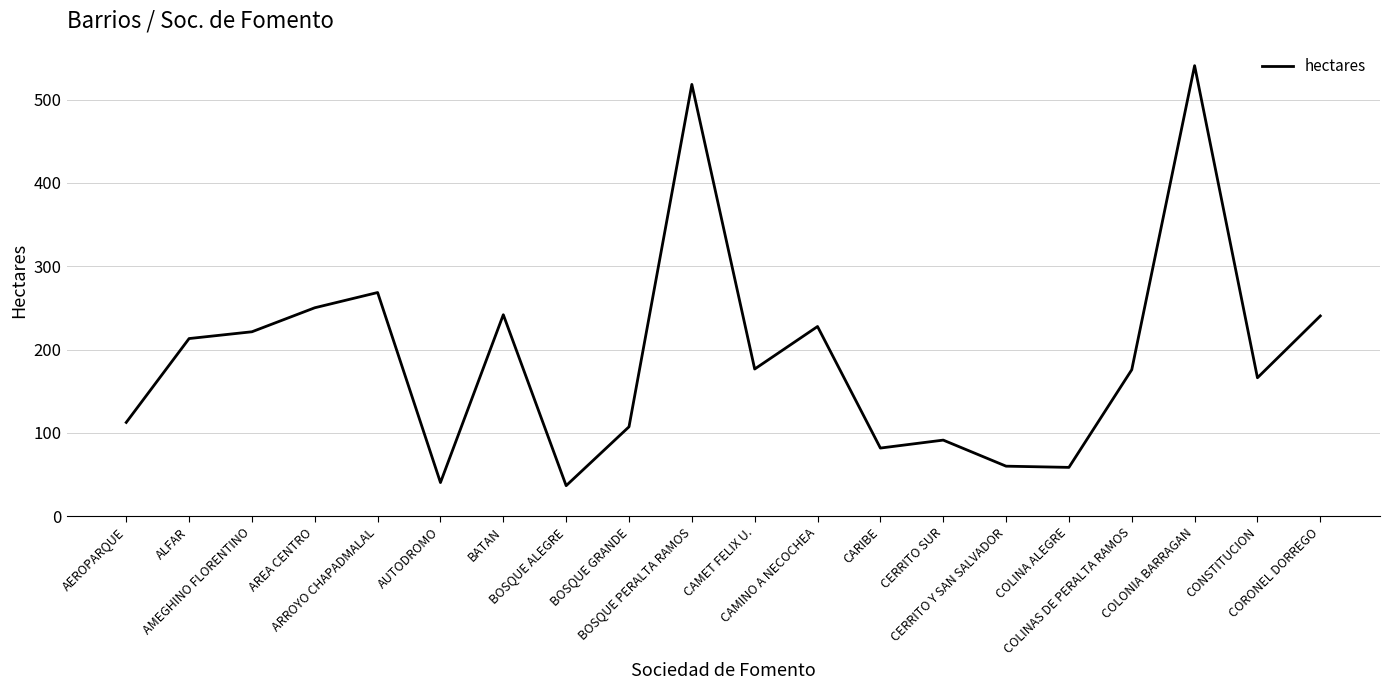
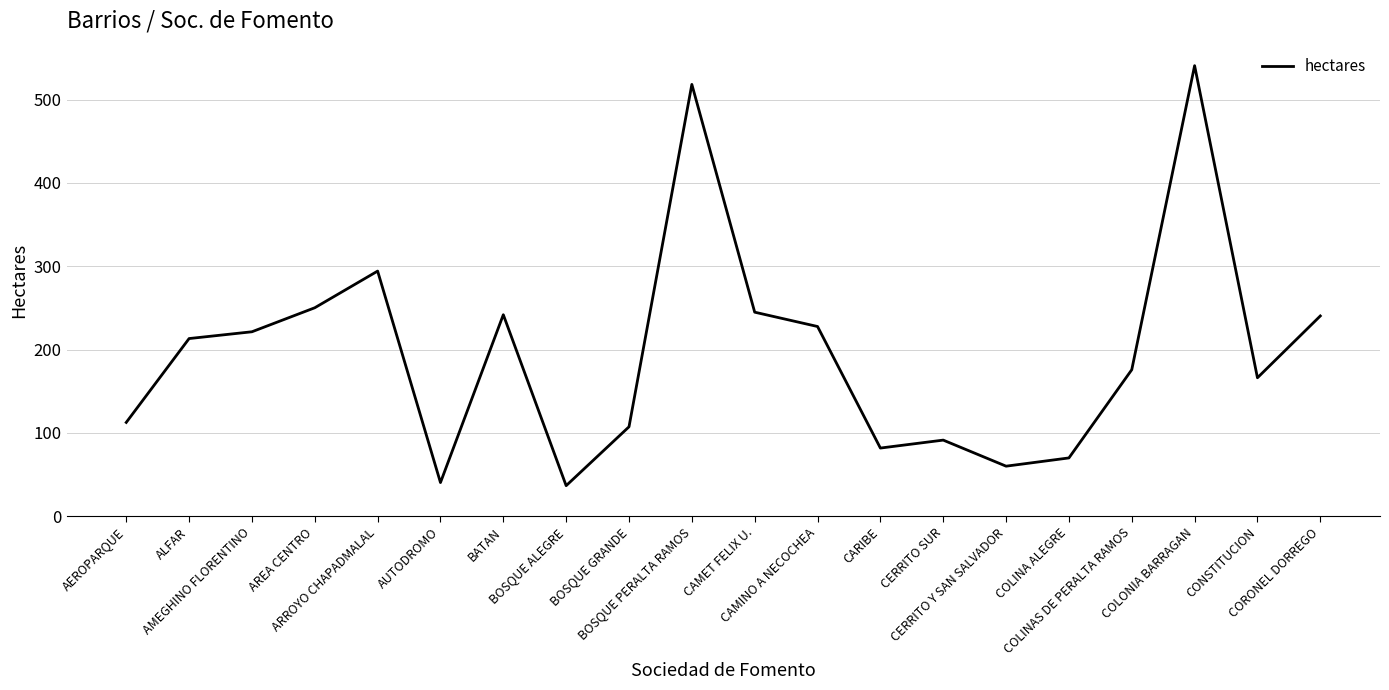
  {
    "AEROPARQUE": 110,
    "ALFAR": 210,
    "AMEGHINO FLORENTINO": 220,
    "AREA CENTRO": 250,
-   "ARROYO CHAPADMALAL": 270,
+   "ARROYO CHAPADMALAL": 290,
    "AUTODROMO": 40,
    "BATAN": 240,
    "BOSQUE ALEGRE": 40,
    "BOSQUE GRANDE": 110,
    "BOSQUE PERALTA RAMOS": 520,
-   "CAMET FELIX U.": 180,
+   "CAMET FELIX U.": 240,
    "CAMINO A NECOCHEA": 230,
    "CARIBE": 80,
    "CERRITO SUR": 90,
    "CERRITO Y SAN SALVADOR": 60,
-   "COLINA ALEGRE": 60,
+   "COLINA ALEGRE": 70,
    "COLINAS DE PERALTA RAMOS": 180,
    "COLONIA BARRAGAN": 540,
    "CONSTITUCION": 170,
    "CORONEL DORREGO": 240
  }
